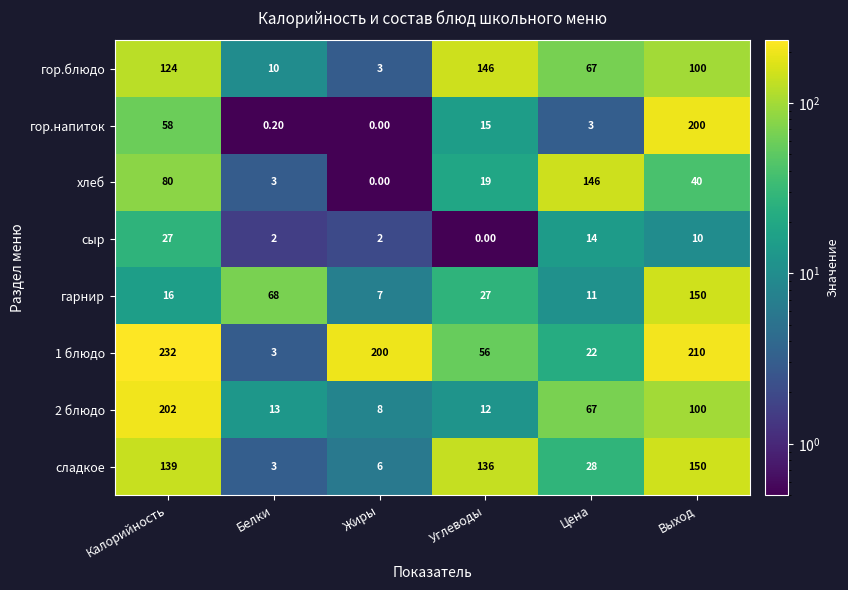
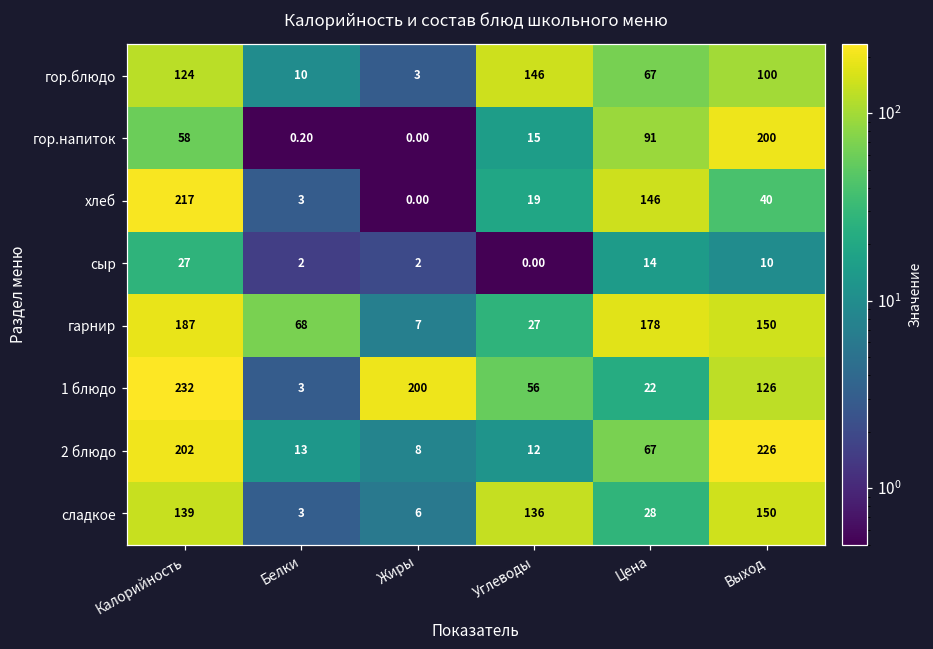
  {
    "гор.блюдо": {
      "Калорийность": 124,
      "Белки": 10,
      "Жиры": 3,
      "Углеводы": 146,
      "Цена": 67,
      "Выход": 100
    },
    "гор.напиток": {
      "Калорийность": 58,
      "Белки": 0.20,
      "Жиры": 0.00,
      "Углеводы": 15,
-     "Цена": 3,
+     "Цена": 91,
      "Выход": 200
    },
    "хлеб": {
-     "Калорийность": 80,
+     "Калорийность": 217,
      "Белки": 3,
      "Жиры": 0.00,
      "Углеводы": 19,
      "Цена": 146,
      "Выход": 40
    },
    "сыр": {
      "Калорийность": 27,
      "Белки": 2,
      "Жиры": 2,
      "Углеводы": 0.00,
      "Цена": 14,
      "Выход": 10
    },
    "гарнир": {
-     "Калорийность": 16,
+     "Калорийность": 187,
      "Белки": 68,
      "Жиры": 7,
      "Углеводы": 27,
-     "Цена": 11,
+     "Цена": 178,
      "Выход": 150
    },
    "1 блюдо": {
      "Калорийность": 232,
      "Белки": 3,
      "Жиры": 200,
      "Углеводы": 56,
      "Цена": 22,
-     "Выход": 210
+     "Выход": 126
    },
    "2 блюдо": {
      "Калорийность": 202,
      "Белки": 13,
      "Жиры": 8,
      "Углеводы": 12,
      "Цена": 67,
-     "Выход": 100
+     "Выход": 226
    },
    "сладкое": {
      "Калорийность": 139,
      "Белки": 3,
      "Жиры": 6,
      "Углеводы": 136,
      "Цена": 28,
      "Выход": 150
    }
  }
